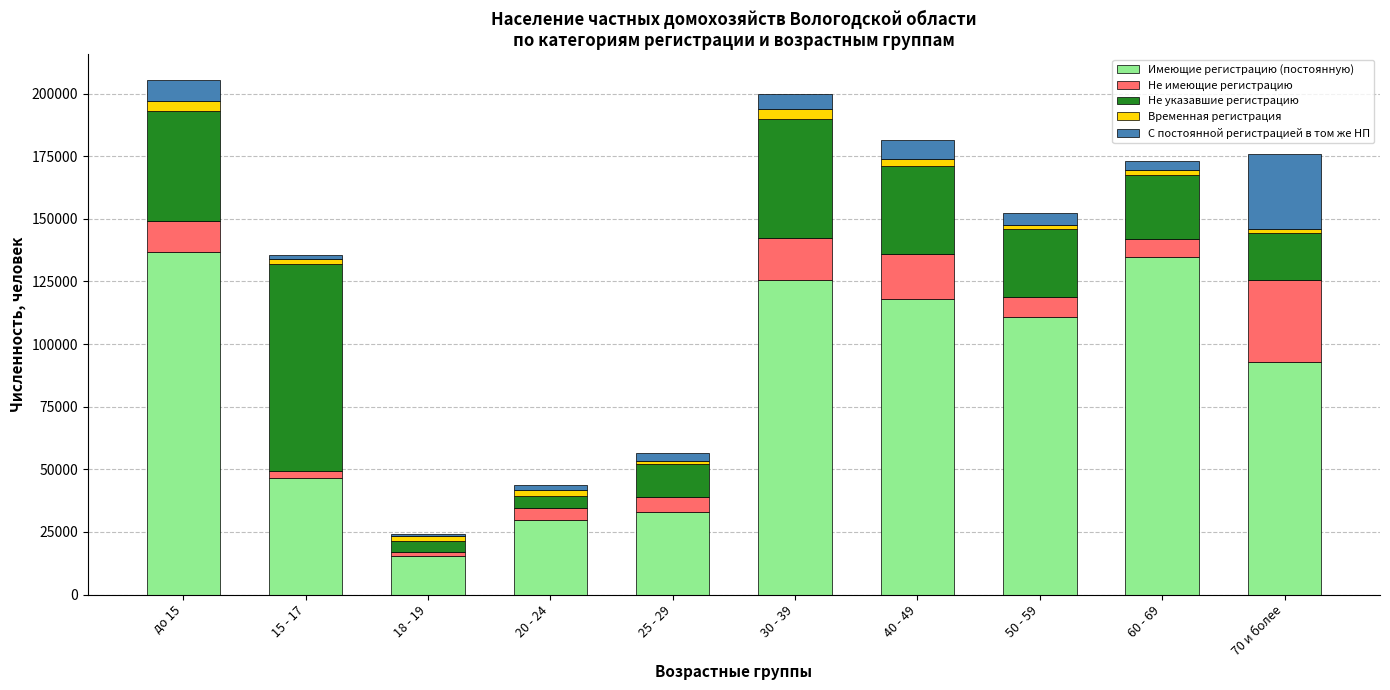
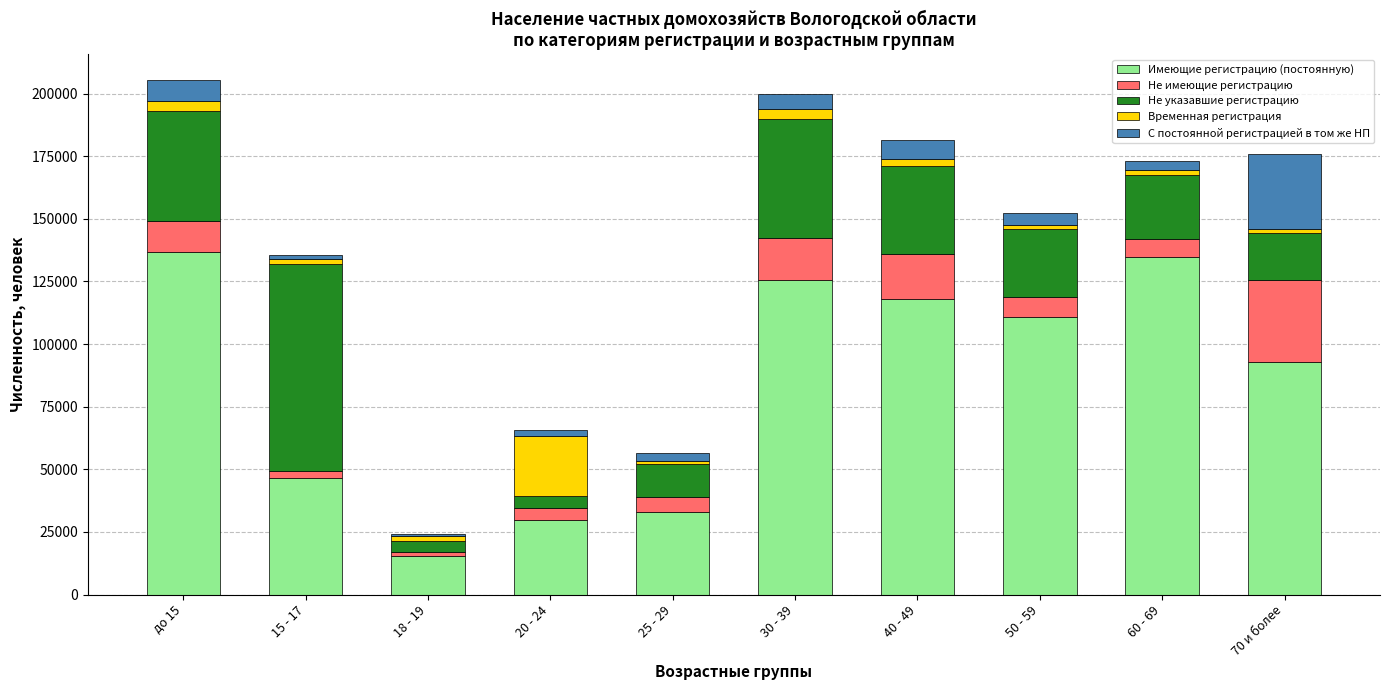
  {
    "Имеющие регистрацию (постоянную)": {
      "до 15": 137000,
      "15 - 17": 47000,
      "18 - 19": 15000,
      "20 - 24": 30000,
      "25 - 29": 33000,
      "30 - 39": 125000,
      "40 - 49": 118000,
      "50 - 59": 111000,
      "60 - 69": 135000,
      "70 и более": 93000
    },
    "Не имеющие регистрацию": {
      "до 15": 13000,
      "15 - 17": 3000,
      "18 - 19": 2000,
      "20 - 24": 5000,
      "25 - 29": 6000,
      "30 - 39": 17000,
      "40 - 49": 18000,
      "50 - 59": 8000,
      "60 - 69": 7000,
      "70 и более": 33000
    },
    "Не указавшие регистрацию": {
      "до 15": 44000,
      "15 - 17": 83000,
      "18 - 19": 4000,
      "20 - 24": 5000,
      "25 - 29": 13000,
      "30 - 39": 47000,
      "40 - 49": 35000,
      "50 - 59": 27000,
      "60 - 69": 25000,
      "70 и более": 19000
    },
    "Временная регистрация": {
      "до 15": 4000,
      "15 - 17": 2000,
      "18 - 19": 2000,
-     "20 - 24": 2000,
+     "20 - 24": 24000,
      "25 - 29": 1000,
      "30 - 39": 4000,
      "40 - 49": 3000,
      "50 - 59": 2000,
      "60 - 69": 2000,
      "70 и более": 1000
    },
    "С постоянной регистрацией в том же НП": {
      "до 15": 9000,
      "15 - 17": 2000,
      "20 - 24": 2000,
      "25 - 29": 3000,
      "30 - 39": 6000,
      "40 - 49": 8000,
      "50 - 59": 5000,
      "60 - 69": 4000,
      "70 и более": 30000
    }
  }
